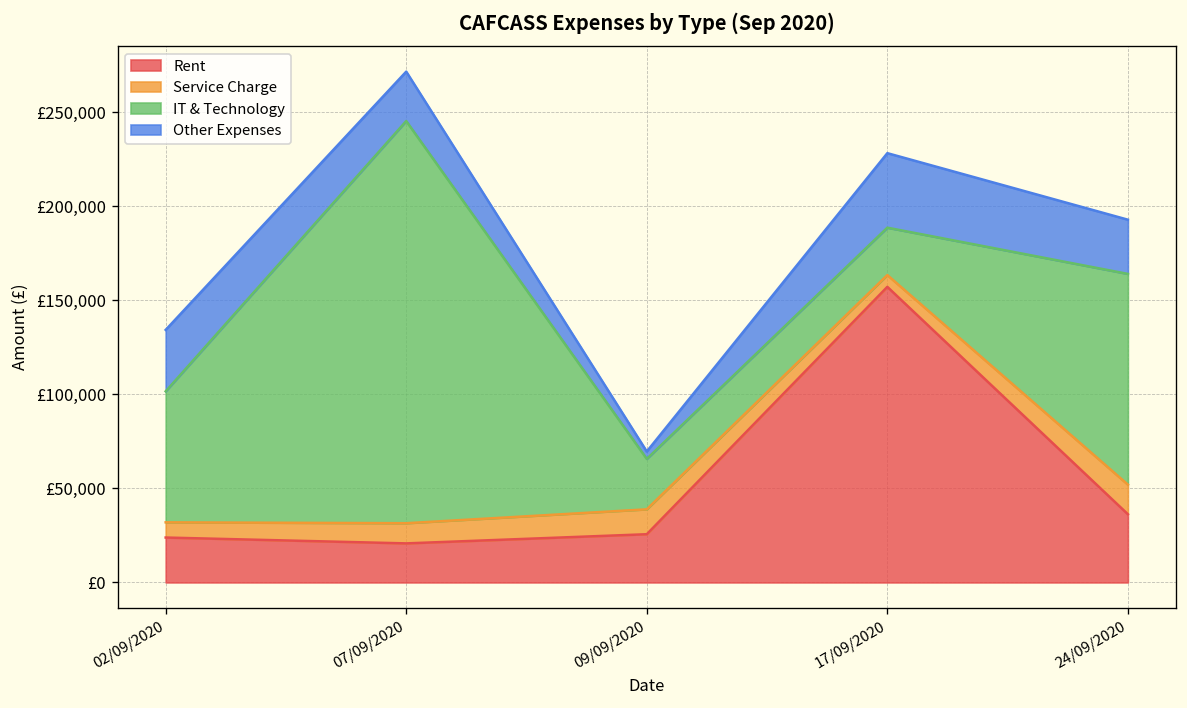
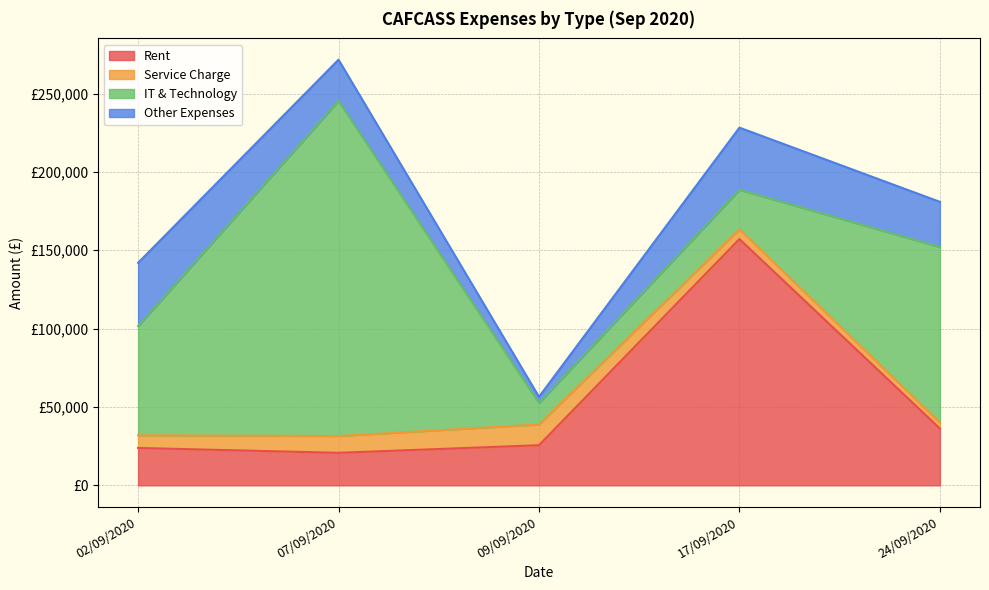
  {
    "Rent": {
      "02/09/2020": "£24,000",
      "07/09/2020": "£21,000",
      "09/09/2020": "£26,000",
      "17/09/2020": "£157,000",
      "24/09/2020": "£36,000"
    },
    "Service Charge": {
      "02/09/2020": "£8,000",
      "07/09/2020": "£11,000",
      "09/09/2020": "£13,000",
      "17/09/2020": "£6,000",
-     "24/09/2020": "£16,000"
+     "24/09/2020": "£4,000"
    },
    "IT & Technology": {
      "02/09/2020": "£70,000",
      "07/09/2020": "£214,000",
-     "09/09/2020": "£27,000",
+     "09/09/2020": "£14,000",
      "17/09/2020": "£25,000",
      "24/09/2020": "£112,000"
    },
    "Other Expenses": {
-     "02/09/2020": "£33,000",
+     "02/09/2020": "£40,000",
      "07/09/2020": "£26,000",
      "09/09/2020": "£4,000",
      "17/09/2020": "£40,000",
      "24/09/2020": "£29,000"
    }
  }
